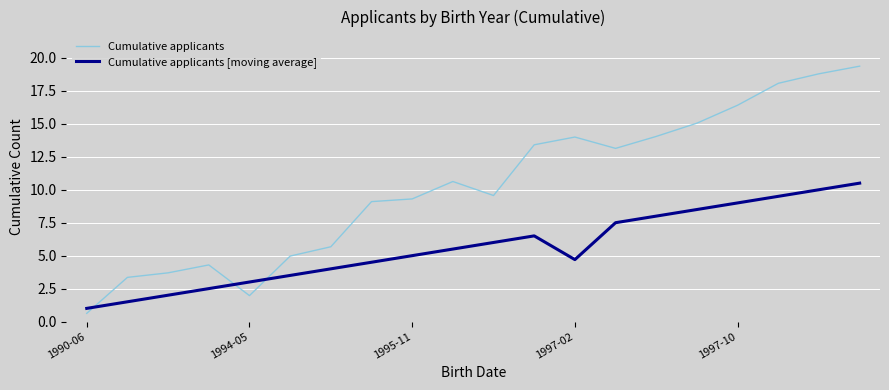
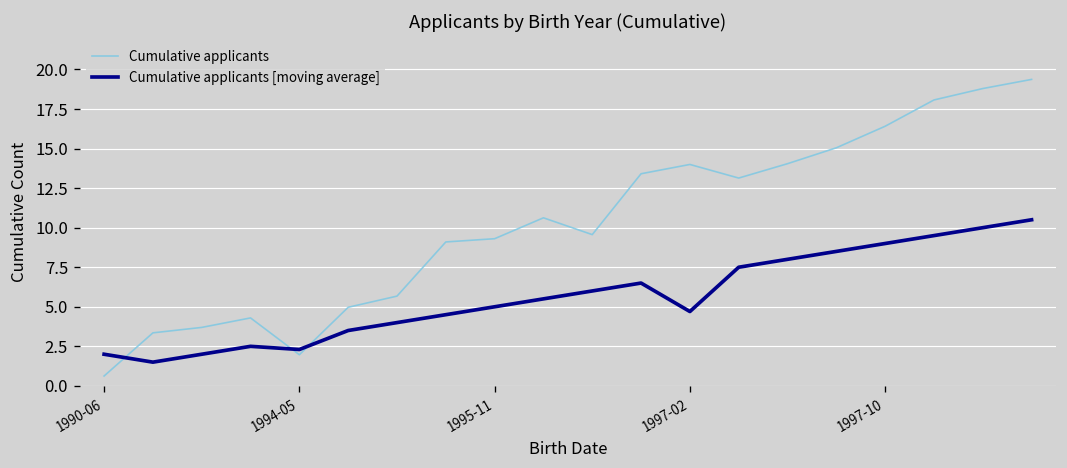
  {
    "Cumulative applicants": {
      "1990-06": 0.6,
      "1994-05": 2.0,
      "1997-02": 14.0
    },
    "Cumulative applicants [moving average]": {
-     "1990-06": 1,
-     "1994-05": 3.0,
+     "1990-06": 2,
+     "1994-05": 2.3,
      "1997-02": 4.7
    }
  }
